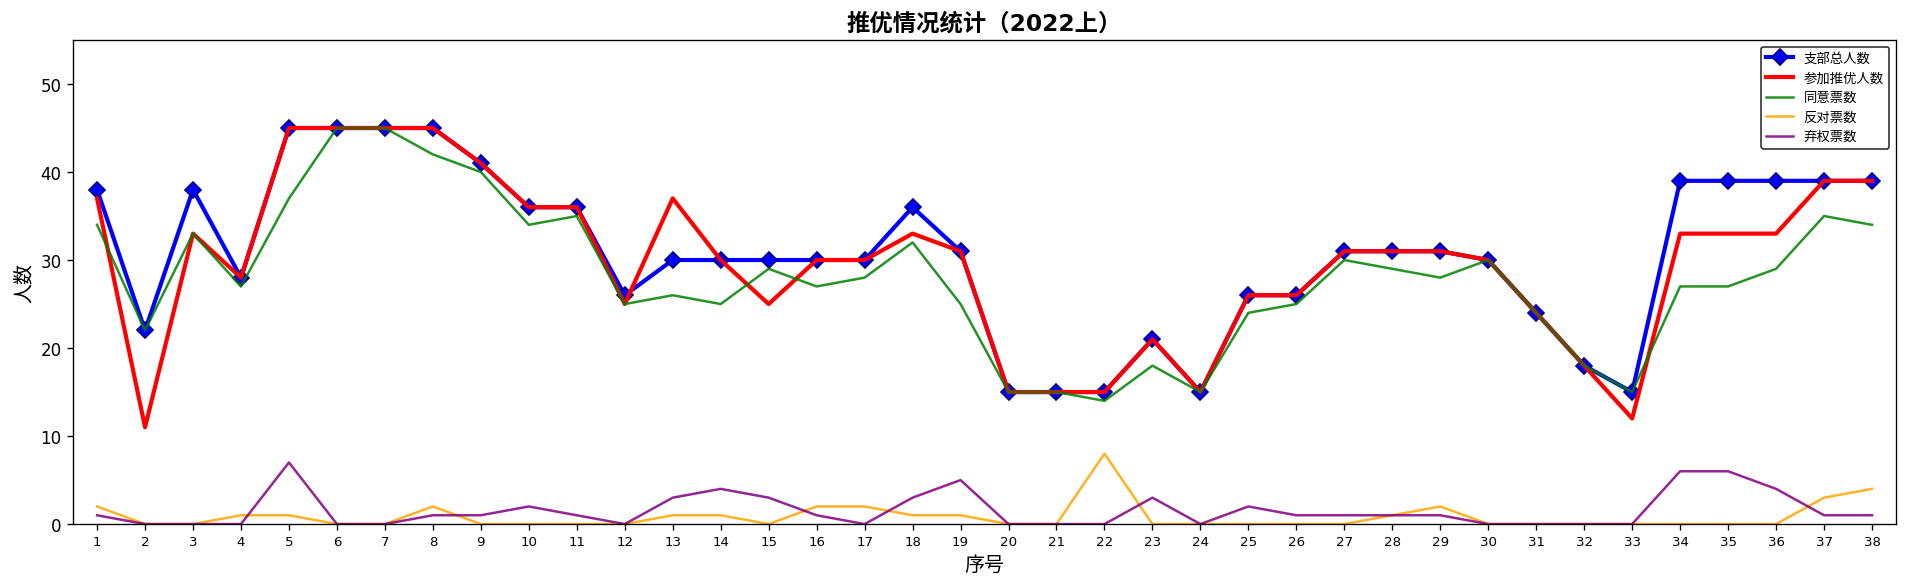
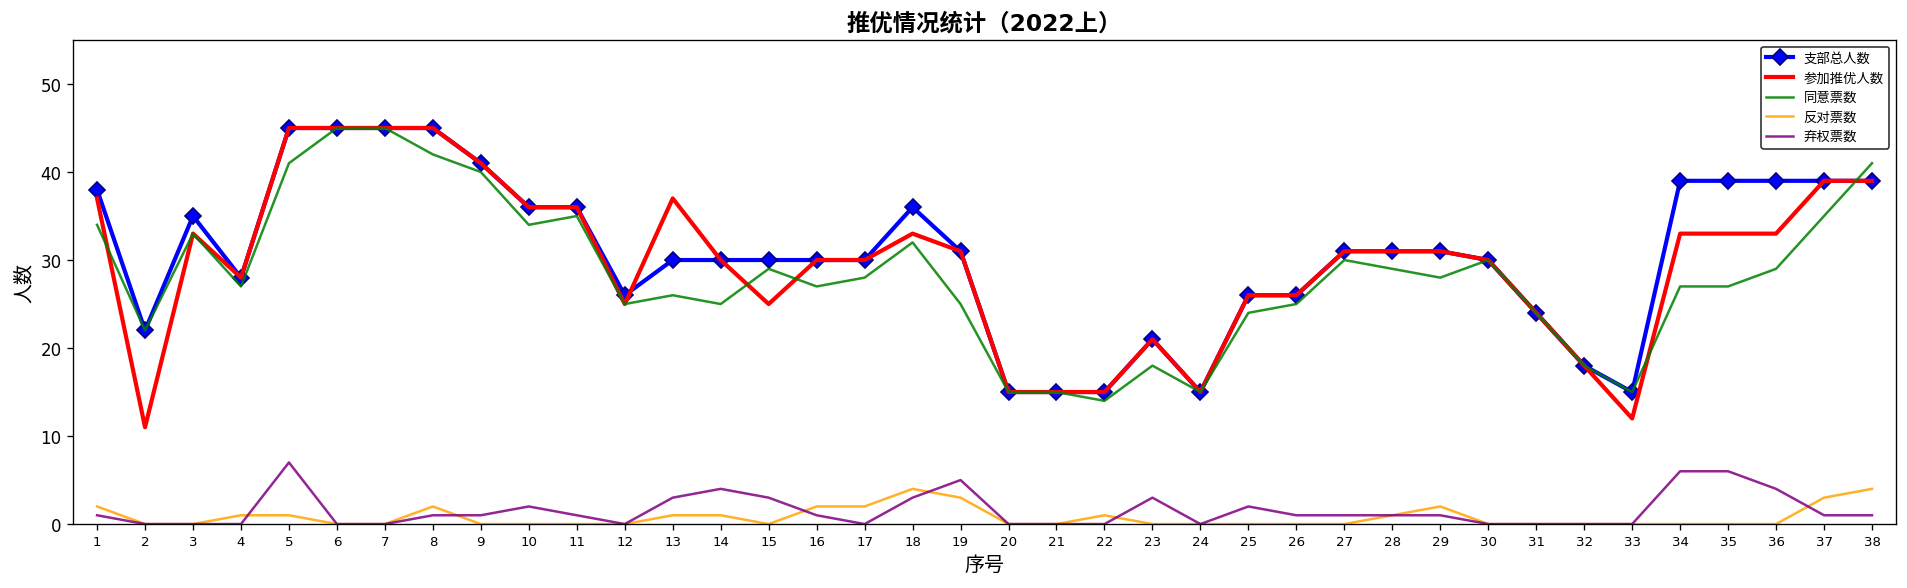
  {
    "支部总人数": {
      "1": 38,
-     "3": 38,
+     "3": 35,
      "12": 26,
      "13": 30,
      "15": 30,
      "18": 36,
      "34": 39,
      "35": 39,
      "36": 39
    },
    "参加推优人数": {
      "1": 37,
      "2": 11,
      "13": 37,
      "15": 25,
      "18": 33,
      "33": 12,
      "34": 33,
      "35": 33,
      "36": 33
    },
    "同意票数": {
      "1": 34,
      "4": 27,
-     "5": 37,
+     "5": 41,
      "8": 42,
      "9": 40,
      "10": 34,
      "11": 35,
      "13": 26,
      "14": 25,
      "15": 29,
      "16": 27,
      "17": 28,
      "18": 32,
      "19": 25,
      "22": 14,
      "23": 18,
      "25": 24,
      "26": 25,
      "27": 30,
      "28": 29,
      "29": 28,
      "34": 27,
      "35": 27,
      "36": 29,
      "37": 35,
-     "38": 34
+     "38": 41
    },
    "反对票数": {
      "1": 2,
      "4": 1,
      "5": 1,
      "8": 2,
      "9": 0,
      "10": 0,
      "11": 0,
      "13": 1,
      "14": 1,
      "15": 0,
      "16": 2,
      "17": 2,
-     "18": 1,
-     "19": 1,
-     "22": 8,
+     "18": 4,
+     "19": 3,
+     "22": 1,
      "23": 0,
      "25": 0,
      "26": 0,
      "27": 0,
      "29": 2,
      "34": 0,
      "35": 0,
      "36": 0,
      "37": 3,
      "38": 4
    },
    "弃权票数": {
      "1": 1,
      "4": 0,
      "5": 7,
      "8": 1,
      "9": 1,
      "10": 2,
      "11": 1,
      "13": 3,
      "14": 4,
      "15": 3,
      "16": 1,
      "17": 0,
      "18": 3,
      "19": 5,
      "22": 0,
      "23": 3,
      "25": 2,
      "26": 1,
      "27": 1,
      "29": 1,
      "34": 6,
      "35": 6,
      "36": 4,
      "37": 1,
      "38": 1
    }
  }
